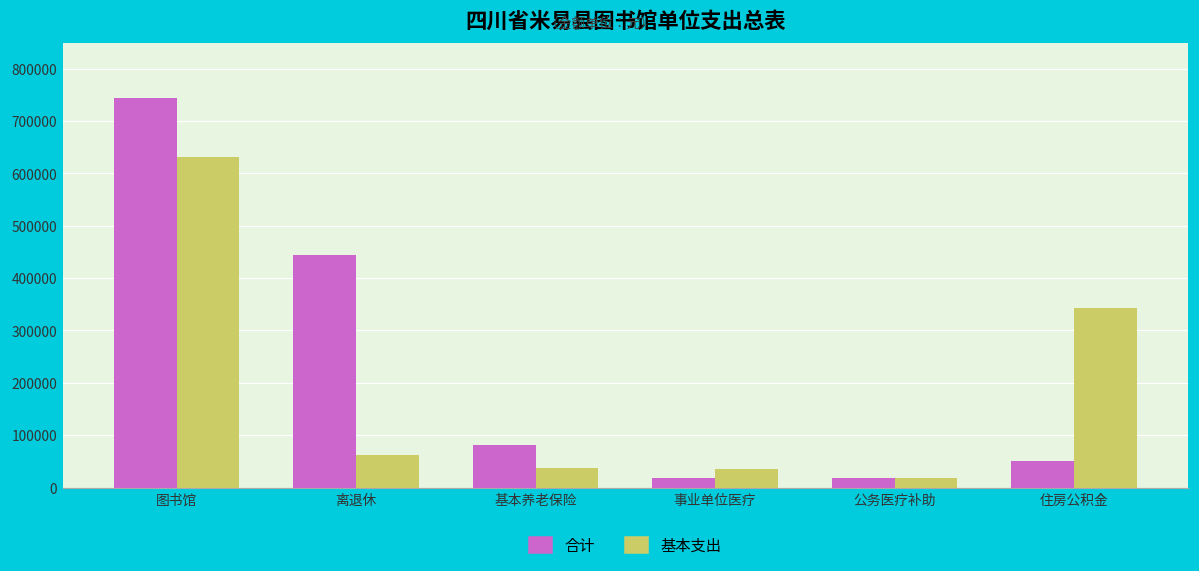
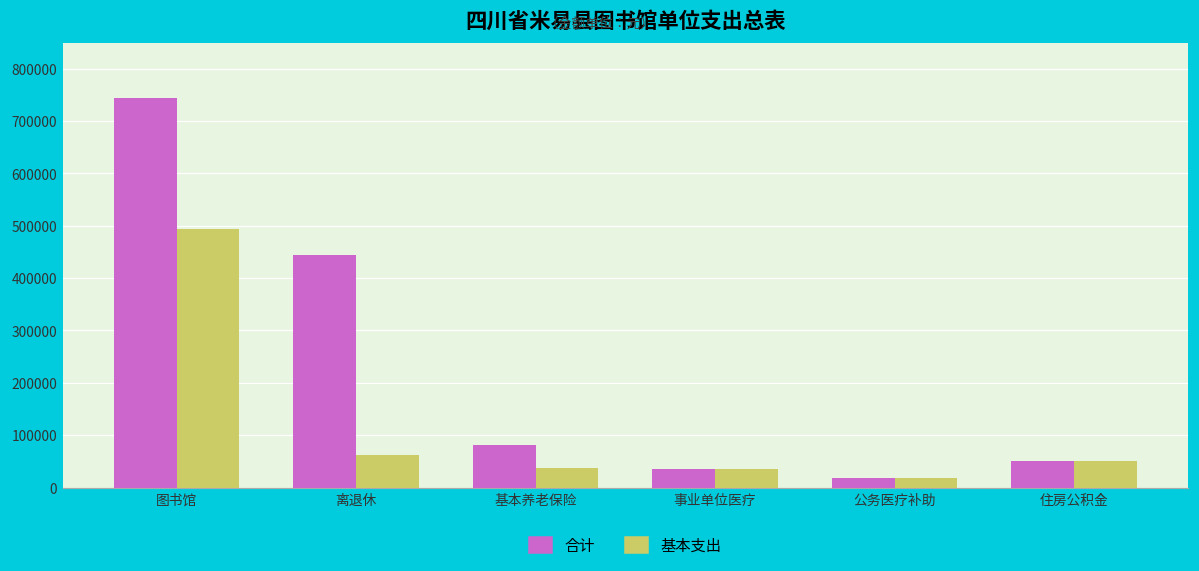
  {
    "合计": {
      "图书馆": 740000,
      "离退休": 440000,
      "基本养老保险": 80000,
-     "事业单位医疗": 20000,
+     "事业单位医疗": 40000,
      "公务医疗补助": 20000,
      "住房公积金": 50000
    },
    "基本支出": {
-     "图书馆": 630000,
+     "图书馆": 490000,
      "离退休": 60000,
      "基本养老保险": 40000,
      "事业单位医疗": 40000,
      "公务医疗补助": 20000,
-     "住房公积金": 340000
+     "住房公积金": 50000
    }
  }
